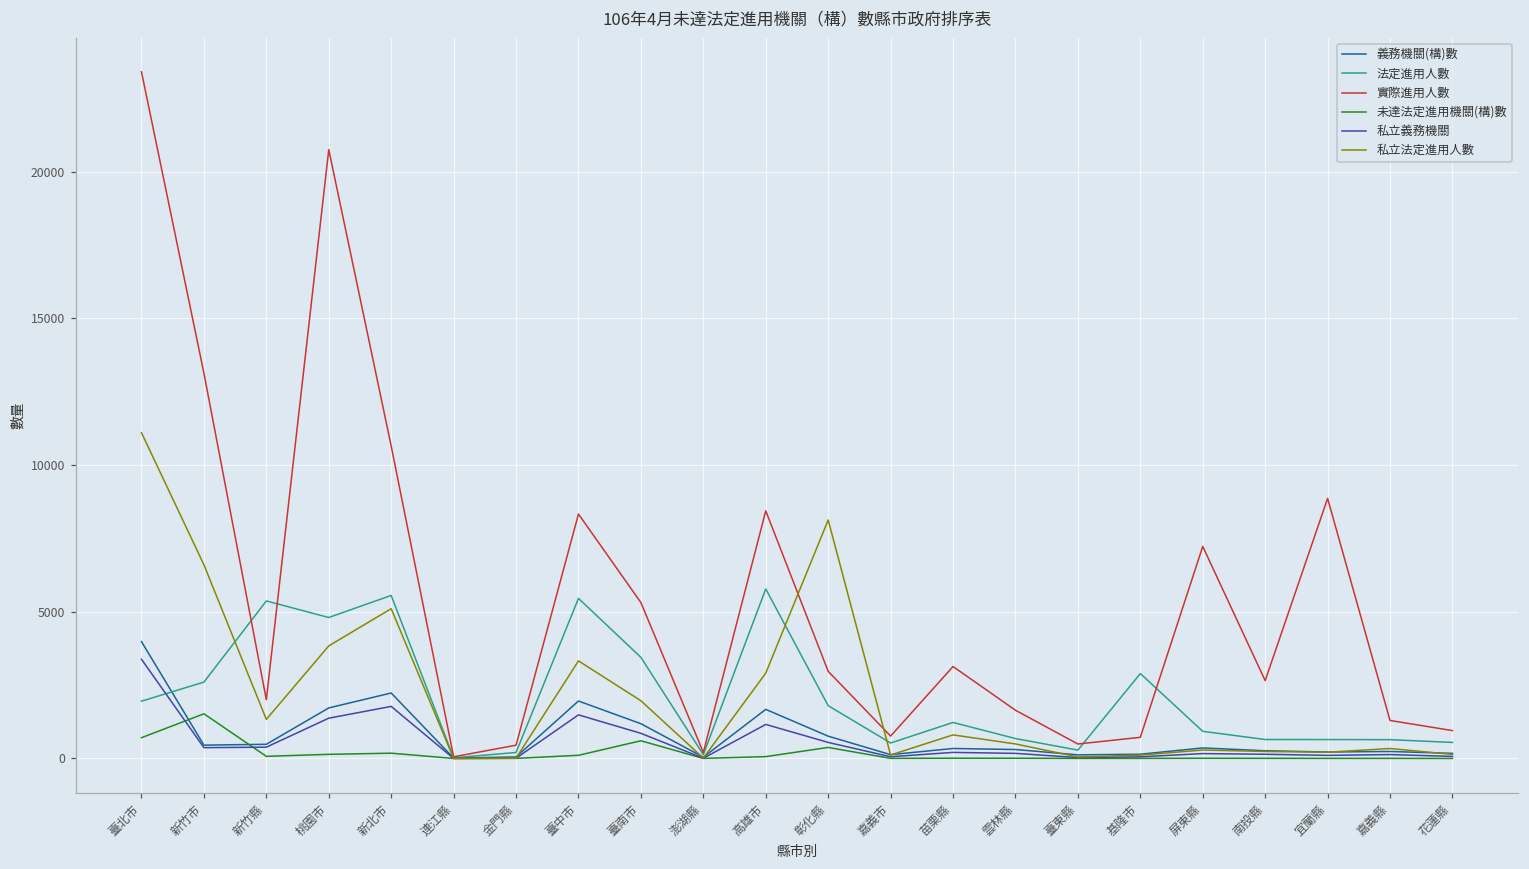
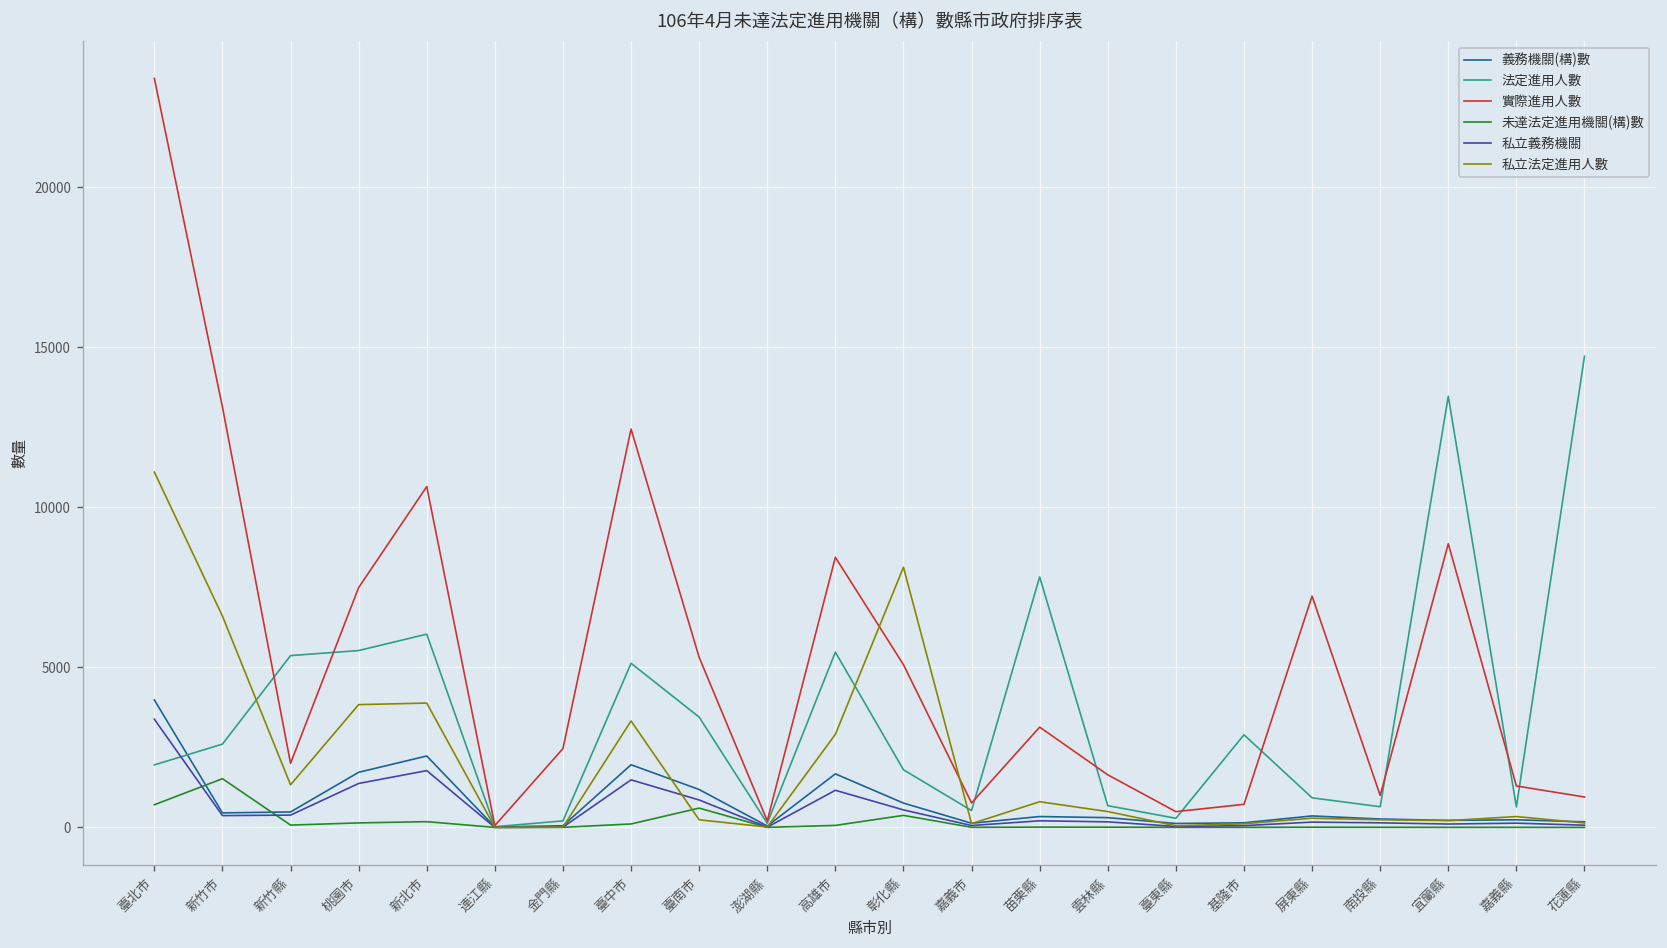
  {
    "法定進用人數": {
      "臺北市": 2000,
      "新竹市": 2600,
      "新竹縣": 5400,
-     "桃園市": 4800,
-     "新北市": 5600,
+     "桃園市": 5500,
+     "新北市": 6000,
      "金門縣": 200,
-     "臺中市": 5500,
+     "臺中市": 5100,
      "臺南市": 3400,
-     "高雄市": 5800,
+     "高雄市": 5500,
      "彰化縣": 1800,
      "嘉義市": 500,
-     "苗栗縣": 1200,
+     "苗栗縣": 7800,
      "雲林縣": 700,
      "臺東縣": 300,
      "基隆市": 2900,
      "屏東縣": 900,
      "南投縣": 600,
-     "宜蘭縣": 600,
+     "宜蘭縣": 13500,
      "嘉義縣": 600,
-     "花蓮縣": 500
+     "花蓮縣": 14700
    },
    "實際進用人數": {
      "臺北市": 23400,
      "新竹市": 13100,
      "新竹縣": 2000,
-     "桃園市": 20700,
+     "桃園市": 7500,
      "新北市": 10600,
-     "金門縣": 500,
-     "臺中市": 8300,
+     "金門縣": 2500,
+     "臺中市": 12400,
      "臺南市": 5300,
      "高雄市": 8400,
-     "彰化縣": 3000,
+     "彰化縣": 5100,
      "嘉義市": 800,
      "苗栗縣": 3100,
      "雲林縣": 1600,
      "臺東縣": 500,
      "基隆市": 700,
      "屏東縣": 7200,
-     "南投縣": 2700,
+     "南投縣": 1000,
      "宜蘭縣": 8900,
      "嘉義縣": 1300,
      "花蓮縣": 1000
    },
    "未達法定進用機關(構)數": {
      "臺北市": 700,
      "新竹市": 1500,
      "新竹縣": 100,
      "桃園市": 100,
      "新北市": 200,
      "臺中市": 100,
      "臺南市": 600,
      "高雄市": 100,
      "彰化縣": 400,
      "苗栗縣": 0,
      "雲林縣": 0,
      "屏東縣": 0,
      "南投縣": 0,
      "宜蘭縣": 0,
      "嘉義縣": 0
    },
    "私立法定進用人數": {
      "臺北市": 11100,
      "新竹市": 6600,
      "新竹縣": 1300,
      "桃園市": 3800,
-     "新北市": 5100,
+     "新北市": 3900,
      "臺中市": 3300,
-     "臺南市": 2000,
+     "臺南市": 200,
      "高雄市": 2900,
      "彰化縣": 8100,
      "苗栗縣": 800,
      "雲林縣": 500,
      "嘉義縣": 300
    }
  }
